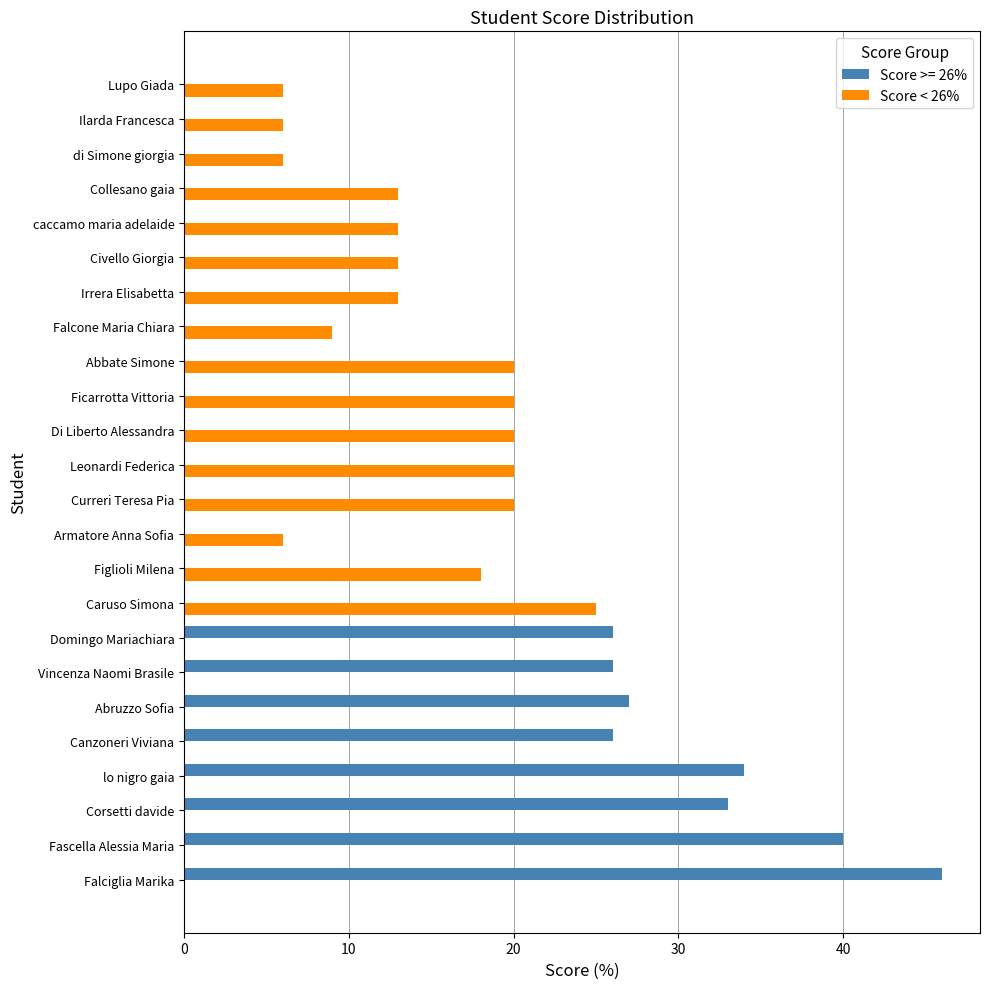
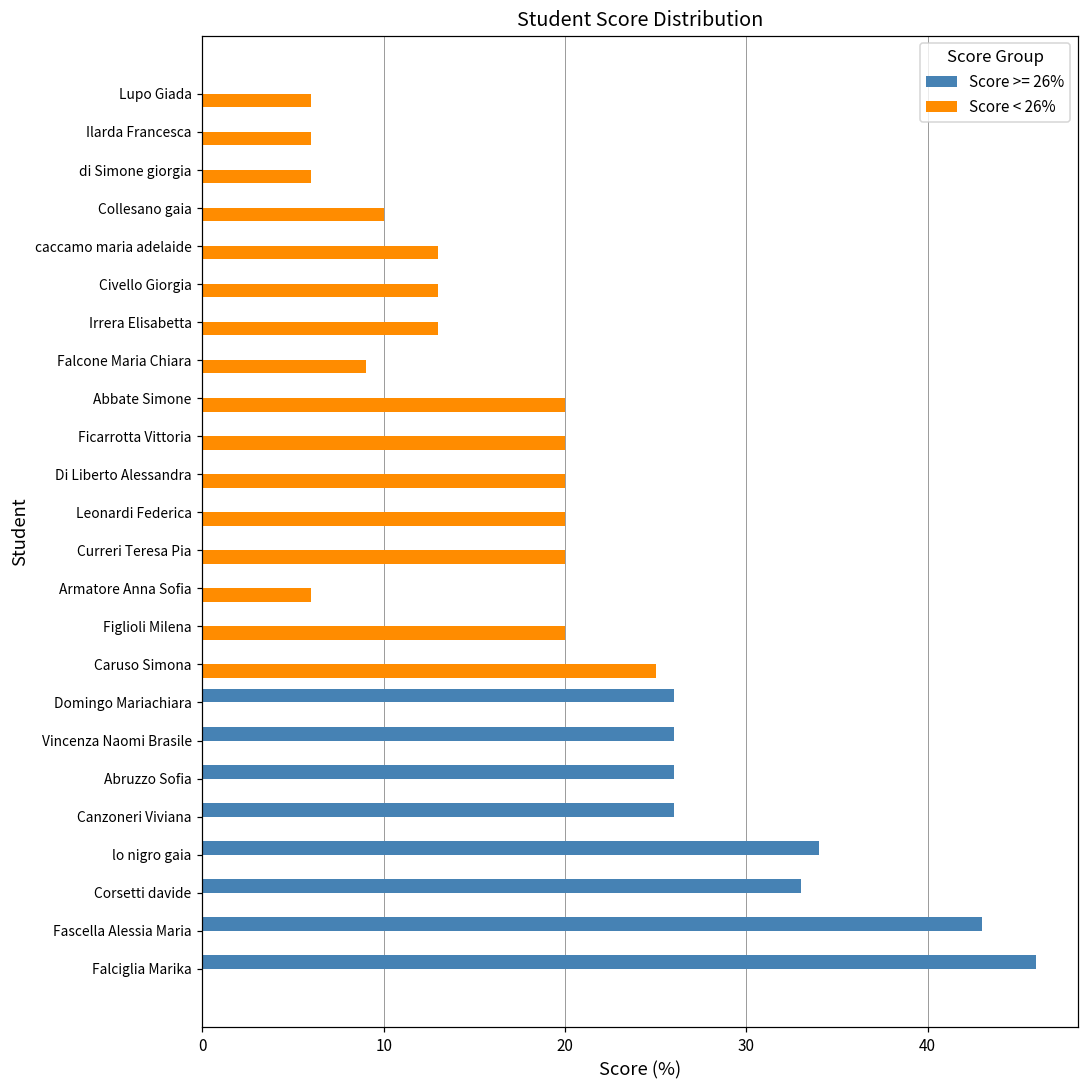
  {
    "Score >= 26%": {
      "Lupo Giada": 0,
      "Ilarda Francesca": 0,
      "di Simone giorgia": 0,
      "Collesano gaia": 0,
      "caccamo maria adelaide": 0,
      "Civello Giorgia": 0,
      "Irrera Elisabetta": 0,
      "Falcone Maria Chiara": 0,
      "Abbate Simone": 0,
      "Ficarrotta Vittoria": 0,
      "Di Liberto Alessandra": 0,
      "Leonardi Federica": 0,
      "Curreri Teresa Pia": 0,
      "Armatore Anna Sofia": 0,
      "Figlioli Milena": 0,
      "Caruso Simona": 0,
      "Domingo Mariachiara": 26,
      "Vincenza Naomi Brasile": 26,
-     "Abruzzo Sofia": 27,
+     "Abruzzo Sofia": 26,
      "Canzoneri Viviana": 26,
      "lo nigro gaia": 34,
      "Corsetti davide": 33,
-     "Fascella Alessia Maria": 40,
+     "Fascella Alessia Maria": 43,
      "Falciglia Marika": 46
    },
    "Score < 26%": {
      "Lupo Giada": 6,
      "Ilarda Francesca": 6,
      "di Simone giorgia": 6,
-     "Collesano gaia": 13,
+     "Collesano gaia": 10,
      "caccamo maria adelaide": 13,
      "Civello Giorgia": 13,
      "Irrera Elisabetta": 13,
      "Falcone Maria Chiara": 9,
      "Abbate Simone": 20,
      "Ficarrotta Vittoria": 20,
      "Di Liberto Alessandra": 20,
      "Leonardi Federica": 20,
      "Curreri Teresa Pia": 20,
      "Armatore Anna Sofia": 6,
-     "Figlioli Milena": 18,
+     "Figlioli Milena": 20,
      "Caruso Simona": 25,
      "Domingo Mariachiara": 0,
      "Vincenza Naomi Brasile": 0,
      "Abruzzo Sofia": 0,
      "Canzoneri Viviana": 0,
      "lo nigro gaia": 0,
      "Corsetti davide": 0,
      "Fascella Alessia Maria": 0,
      "Falciglia Marika": 0
    }
  }
